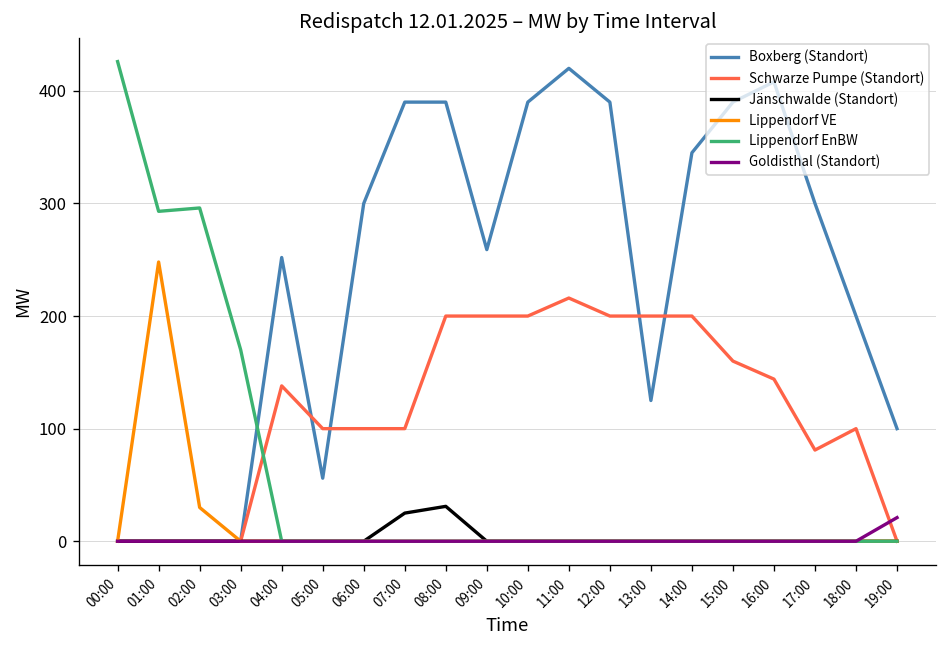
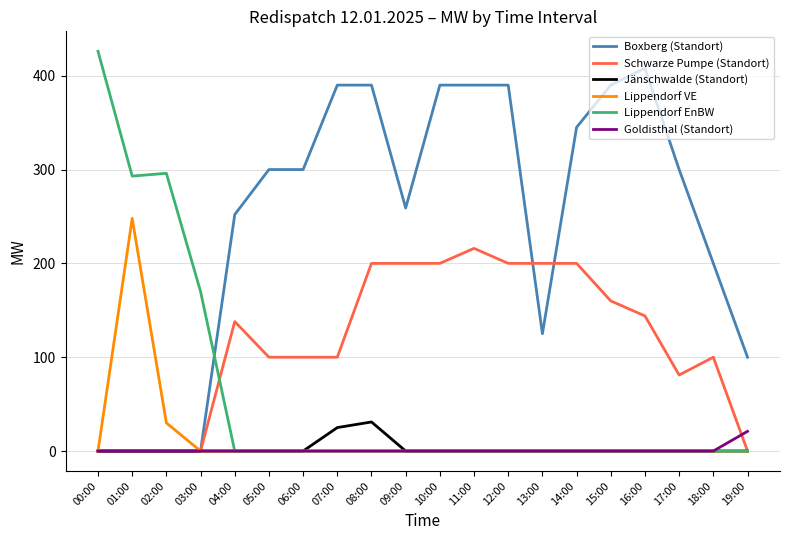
  {
    "Boxberg (Standort)": {
      "04:00": 250,
-     "05:00": 60,
+     "05:00": 300,
      "06:00": 300,
      "07:00": 390,
      "08:00": 390,
      "09:00": 260,
      "10:00": 390,
-     "11:00": 420,
+     "11:00": 390,
      "12:00": 390,
      "13:00": 130,
      "14:00": 350,
      "17:00": 300,
      "18:00": 200,
      "19:00": 100
    },
    "Schwarze Pumpe (Standort)": {
      "04:00": 140,
      "05:00": 100,
      "06:00": 100,
      "07:00": 100,
      "08:00": 200,
      "09:00": 200,
      "10:00": 200,
      "11:00": 220,
      "12:00": 200,
      "13:00": 200,
      "14:00": 200,
      "15:00": 160,
      "16:00": 140,
      "17:00": 80,
      "18:00": 100
    },
    "Jänschwalde (Standort)": {
      "07:00": 30,
      "08:00": 30
    },
    "Lippendorf VE": {
      "01:00": 250,
      "02:00": 30
    },
    "Lippendorf EnBW": {
      "00:00": 430,
      "01:00": 290,
      "02:00": 300,
      "03:00": 170
    },
    "Goldisthal (Standort)": {
      "19:00": 20
    }
  }
